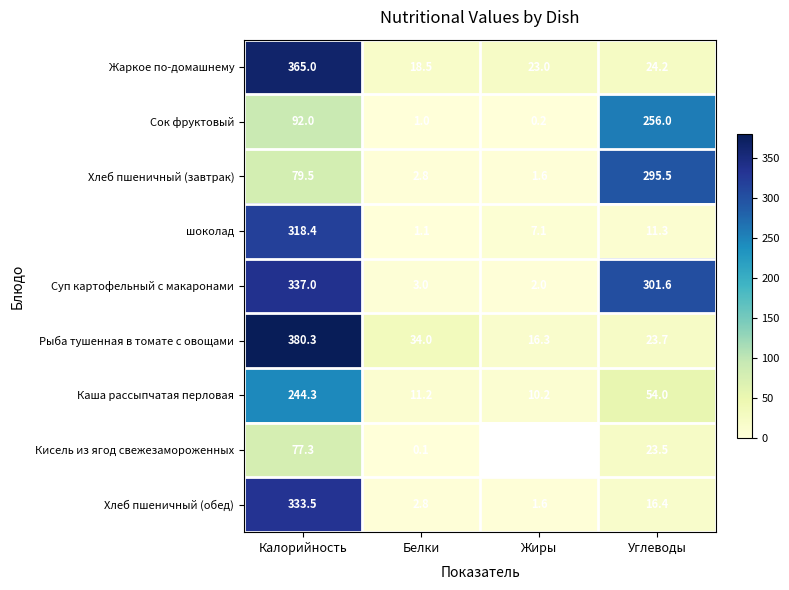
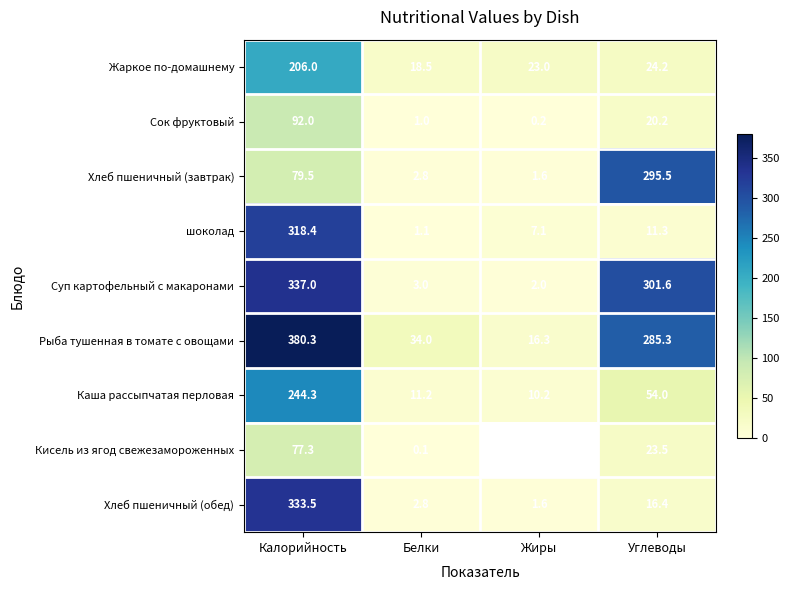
  {
    "Жаркое по-домашнему": {
-     "Калорийность": 365.0,
+     "Калорийность": 206.0,
      "Белки": 18.5,
      "Жиры": 23.0,
      "Углеводы": 24.2
    },
    "Сок фруктовый": {
      "Калорийность": 92.0,
-     "Углеводы": 256.0
+     "Углеводы": 20.2
    },
    "Хлеб пшеничный (завтрак)": {
      "Калорийность": 79.5,
      "Углеводы": 295.5
    },
    "шоколад": {
      "Калорийность": 318.4
    },
    "Суп картофельный с макаронами": {
      "Калорийность": 337.0,
      "Углеводы": 301.6
    },
    "Рыба тушенная в томате с овощами": {
      "Калорийность": 380.3,
      "Белки": 34.0,
      "Жиры": 16.3,
-     "Углеводы": 23.7
+     "Углеводы": 285.3
    },
    "Каша рассыпчатая перловая": {
      "Калорийность": 244.3,
      "Углеводы": 54.0
    },
    "Кисель из ягод свежезамороженных": {
      "Калорийность": 77.3,
      "Углеводы": 23.5
    },
    "Хлеб пшеничный (обед)": {
      "Калорийность": 333.5,
      "Углеводы": 16.4
    }
  }
